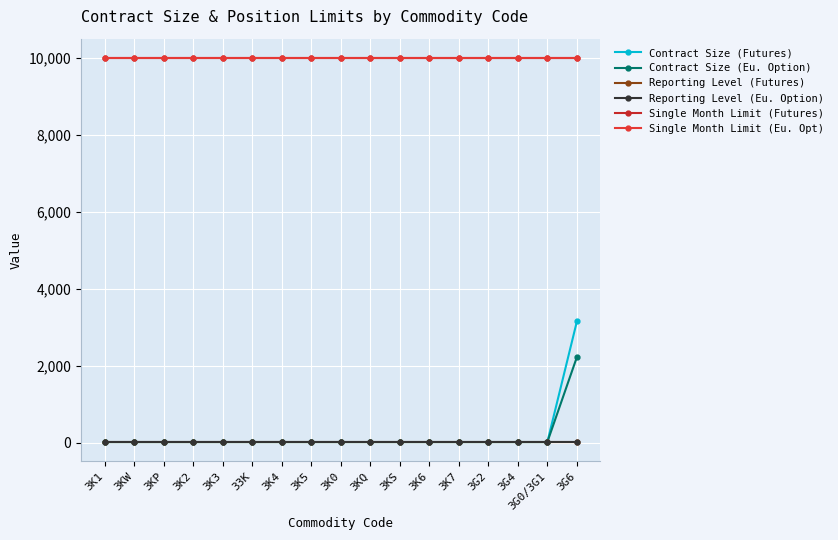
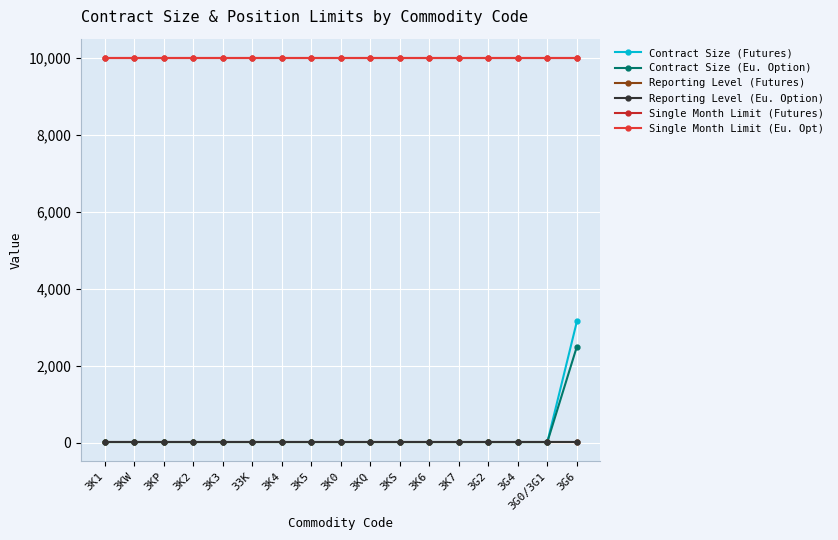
  {
    "Contract Size (Futures)": {
      "3G6": "3,200"
    },
    "Contract Size (Eu. Option)": {
-     "3G6": "2,200"
+     "3G6": "2,500"
    },
    "Reporting Level (Eu. Option)": {
      "3G6": "0"
    },
    "Single Month Limit (Eu. Opt)": {
      "3K1": "10,000",
      "3KW": "10,000",
      "3KP": "10,000",
      "3K2": "10,000",
      "3K3": "10,000",
      "33K": "10,000",
      "3K4": "10,000",
      "3K5": "10,000",
      "3K0": "10,000",
      "3KQ": "10,000",
      "3KS": "10,000",
      "3K6": "10,000",
      "3K7": "10,000",
      "3G2": "10,000",
      "3G4": "10,000",
      "3G0/3G1": "10,000",
      "3G6": "10,000"
    }
  }
